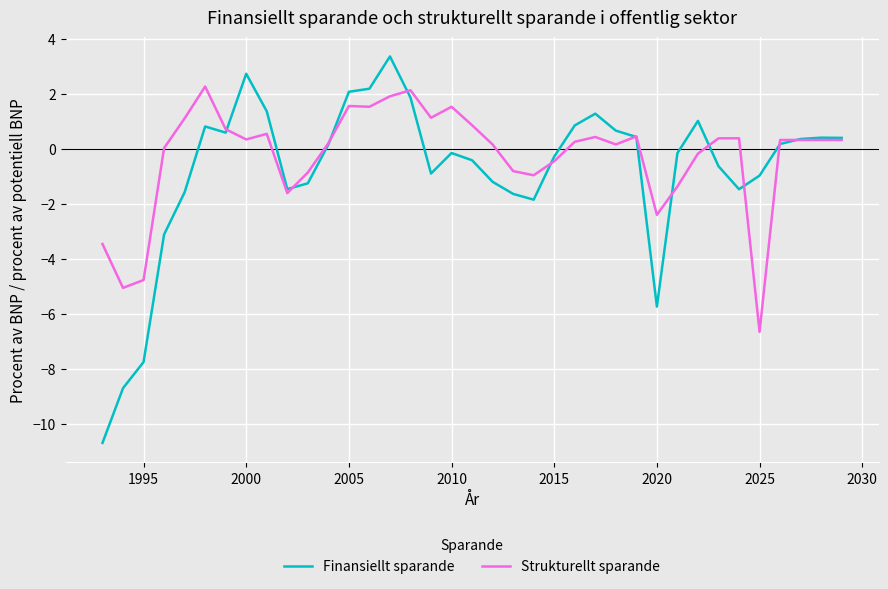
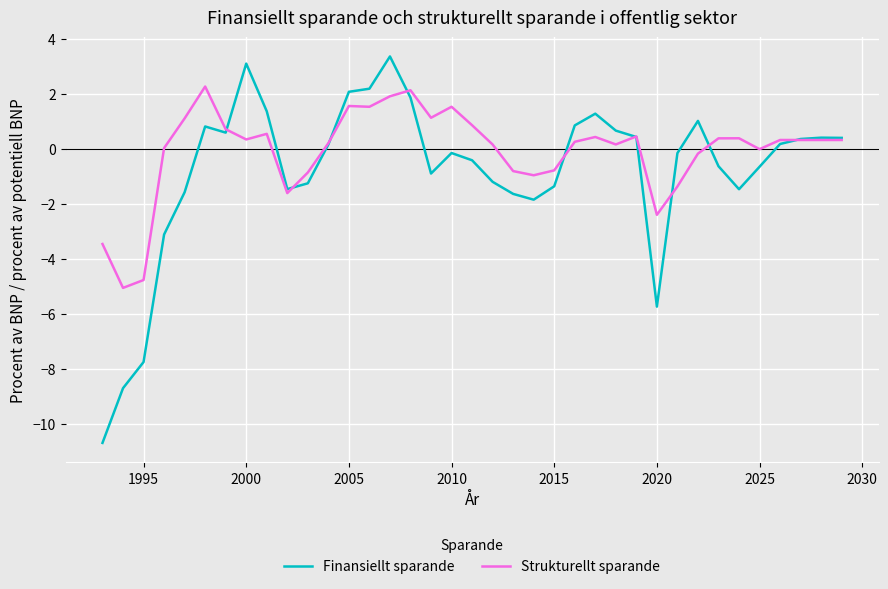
  {
    "Finansiellt sparande": {
      "1995": -7.7,
-     "2000": 2.7,
+     "2000": 3.1,
      "2005": 2.1,
      "2010": -0.1,
-     "2015": -0.3,
+     "2015": -1.4,
      "2020": -5.7,
-     "2025": -1.0
+     "2025": -0.6
    },
    "Strukturellt sparande": {
      "1995": -4.8,
      "2000": 0.3,
      "2005": 1.6,
      "2010": 1.5,
-     "2015": -0.4,
+     "2015": -0.8,
      "2020": -2.4,
-     "2025": -6.6
+     "2025": 0.0
    }
  }
